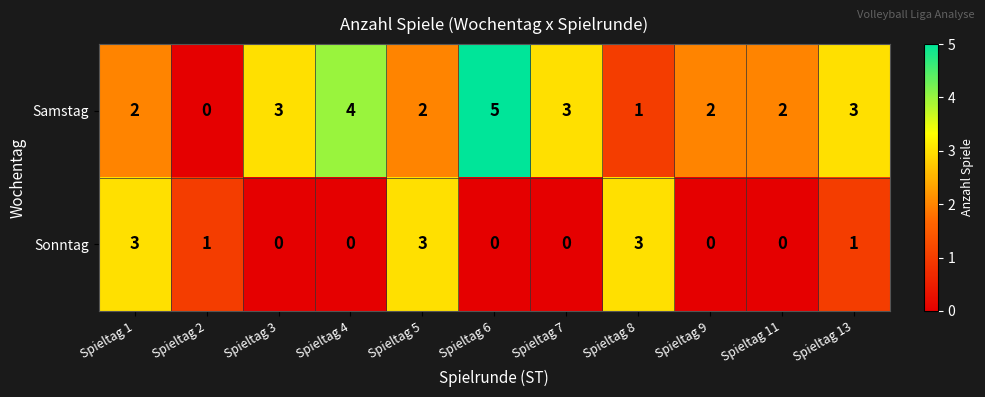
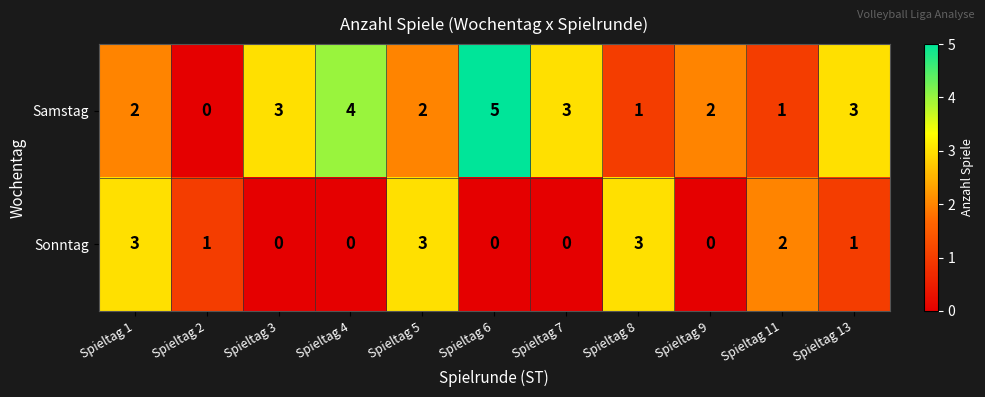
  {
    "Samstag": {
      "Spieltag 1": 2,
      "Spieltag 2": 0,
      "Spieltag 3": 3,
      "Spieltag 4": 4,
      "Spieltag 5": 2,
      "Spieltag 6": 5,
      "Spieltag 7": 3,
      "Spieltag 8": 1,
      "Spieltag 9": 2,
-     "Spieltag 11": 2,
+     "Spieltag 11": 1,
      "Spieltag 13": 3
    },
    "Sonntag": {
      "Spieltag 1": 3,
      "Spieltag 2": 1,
      "Spieltag 3": 0,
      "Spieltag 4": 0,
      "Spieltag 5": 3,
      "Spieltag 6": 0,
      "Spieltag 7": 0,
      "Spieltag 8": 3,
      "Spieltag 9": 0,
-     "Spieltag 11": 0,
+     "Spieltag 11": 2,
      "Spieltag 13": 1
    }
  }
